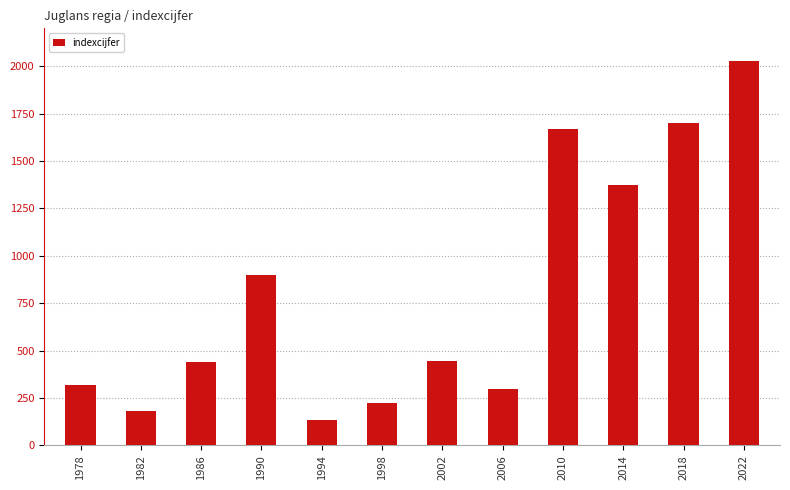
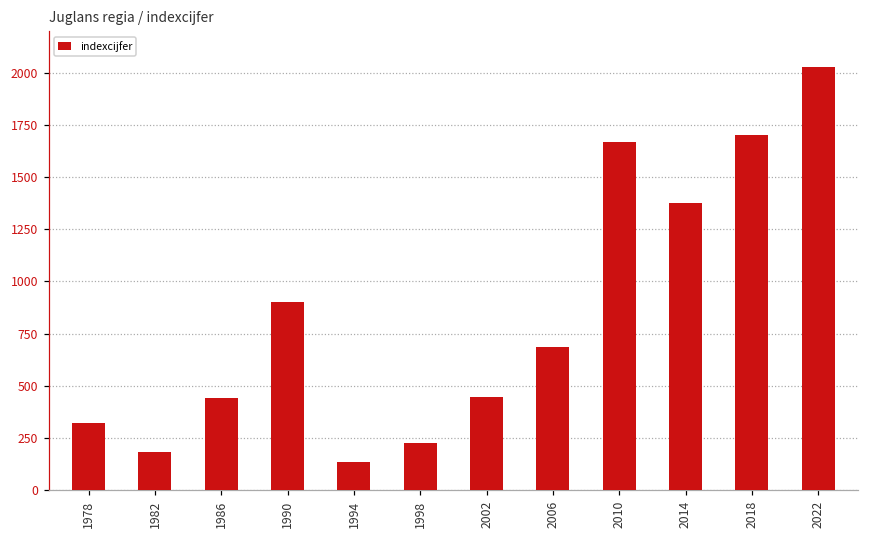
  {
    "1978": 320,
    "1982": 180,
    "1986": 440,
    "1990": 900,
    "1994": 130,
    "1998": 220,
    "2002": 450,
-   "2006": 300,
+   "2006": 690,
    "2010": 1670,
    "2014": 1380,
    "2018": 1700,
    "2022": 2030
  }
